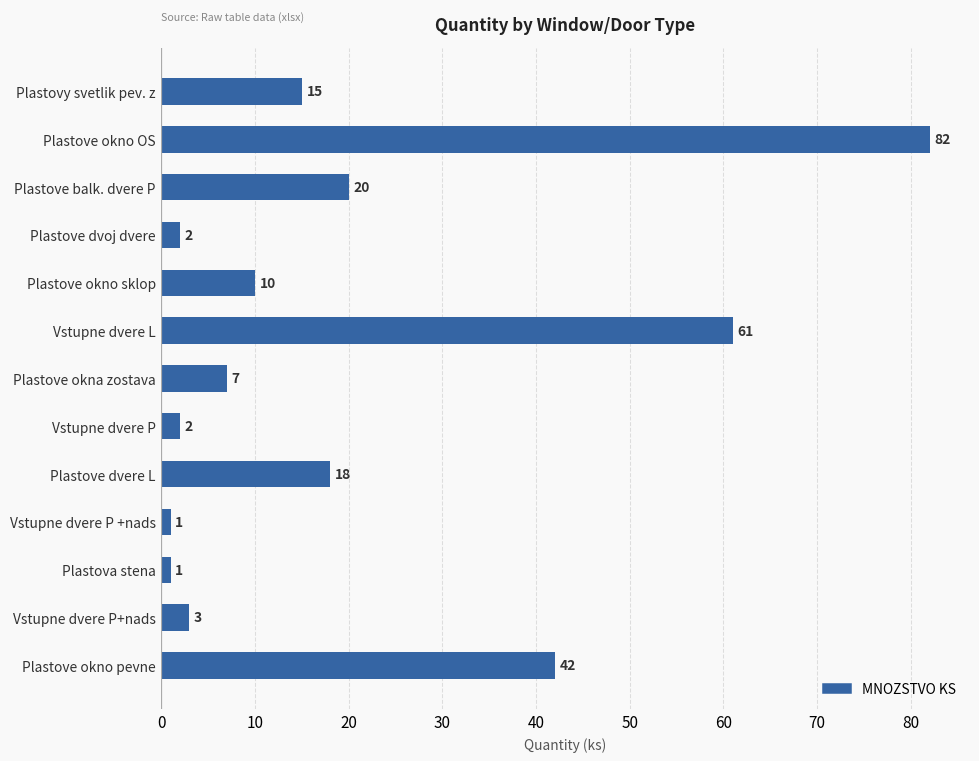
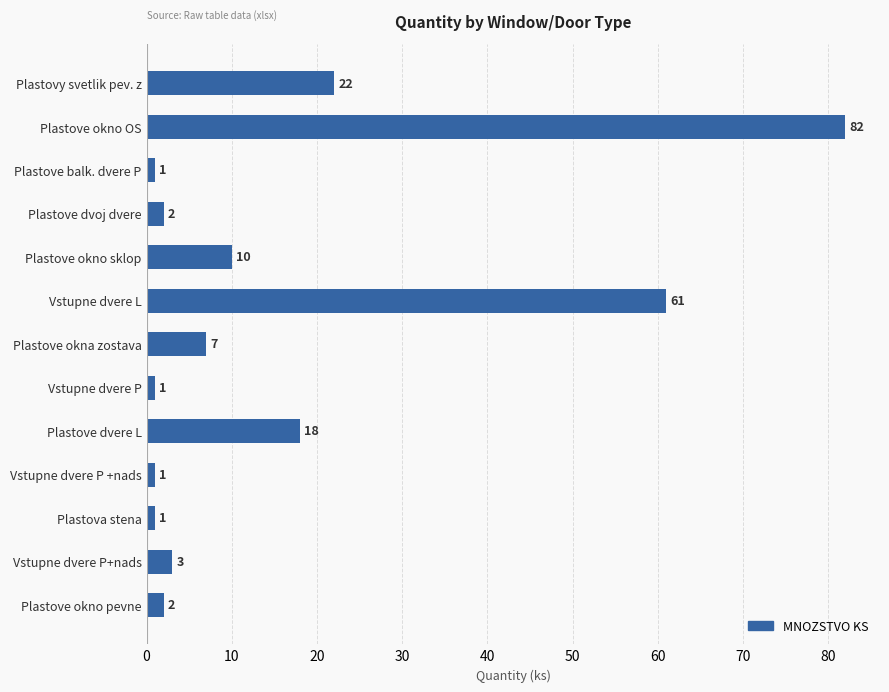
  {
-   "Plastovy svetlik pev. z": 15,
+   "Plastovy svetlik pev. z": 22,
    "Plastove okno OS": 82,
-   "Plastove balk. dvere P": 20,
+   "Plastove balk. dvere P": 1,
    "Plastove dvoj dvere": 2,
    "Plastove okno sklop": 10,
    "Vstupne dvere L": 61,
    "Plastove okna zostava": 7,
-   "Vstupne dvere P": 2,
+   "Vstupne dvere P": 1,
    "Plastove dvere L": 18,
    "Vstupne dvere P +nads": 1,
    "Plastova stena": 1,
    "Vstupne dvere P+nads": 3,
-   "Plastove okno pevne": 42
+   "Plastove okno pevne": 2
  }
